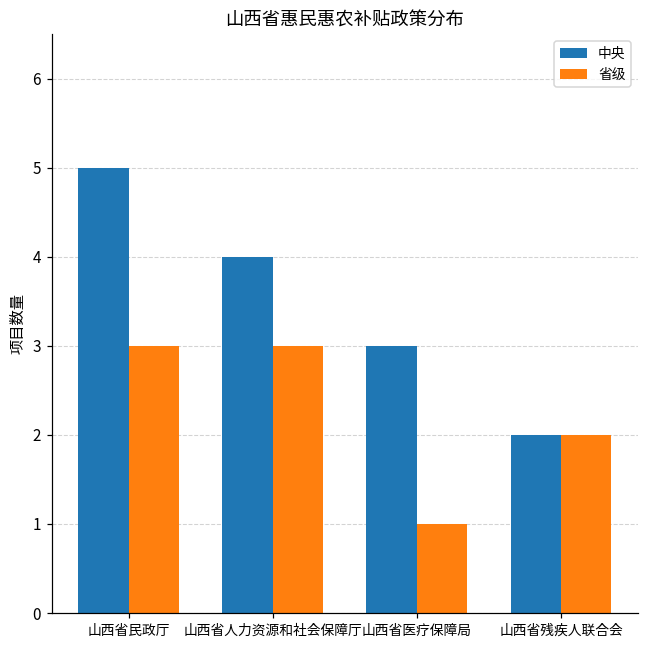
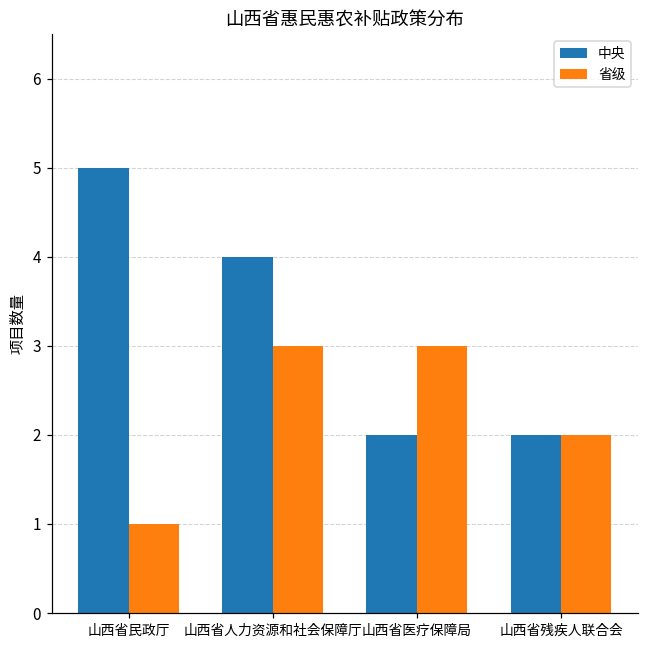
  {
    "中央": {
      "山西省民政厅": 5,
      "山西省人力资源和社会保障厅": 4,
-     "山西省医疗保障局": 3,
+     "山西省医疗保障局": 2,
      "山西省残疾人联合会": 2
    },
    "省级": {
-     "山西省民政厅": 3,
+     "山西省民政厅": 1,
      "山西省人力资源和社会保障厅": 3,
-     "山西省医疗保障局": 1,
+     "山西省医疗保障局": 3,
      "山西省残疾人联合会": 2
    }
  }
